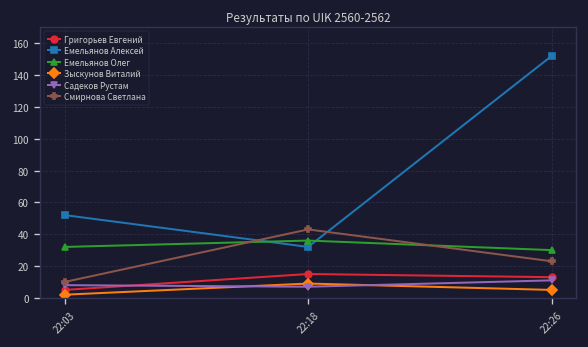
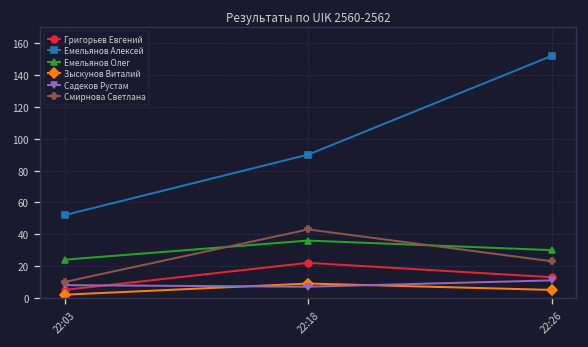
  {
    "Григорьев Евгений": {
      "22:03": 5,
-     "22:18": 15,
+     "22:18": 22,
      "22:26": 13
    },
    "Емельянов Алексей": {
      "22:03": 52,
-     "22:18": 32,
+     "22:18": 90,
      "22:26": 152
    },
    "Емельянов Олег": {
-     "22:03": 32,
+     "22:03": 24,
      "22:18": 36,
      "22:26": 30
    },
    "Зыскунов Виталий": {
      "22:03": 2,
      "22:18": 9,
      "22:26": 5
    },
    "Садеков Рустам": {
      "22:03": 8,
      "22:18": 7,
      "22:26": 11
    },
    "Смирнова Светлана": {
      "22:03": 10,
      "22:18": 43,
      "22:26": 23
    }
  }
